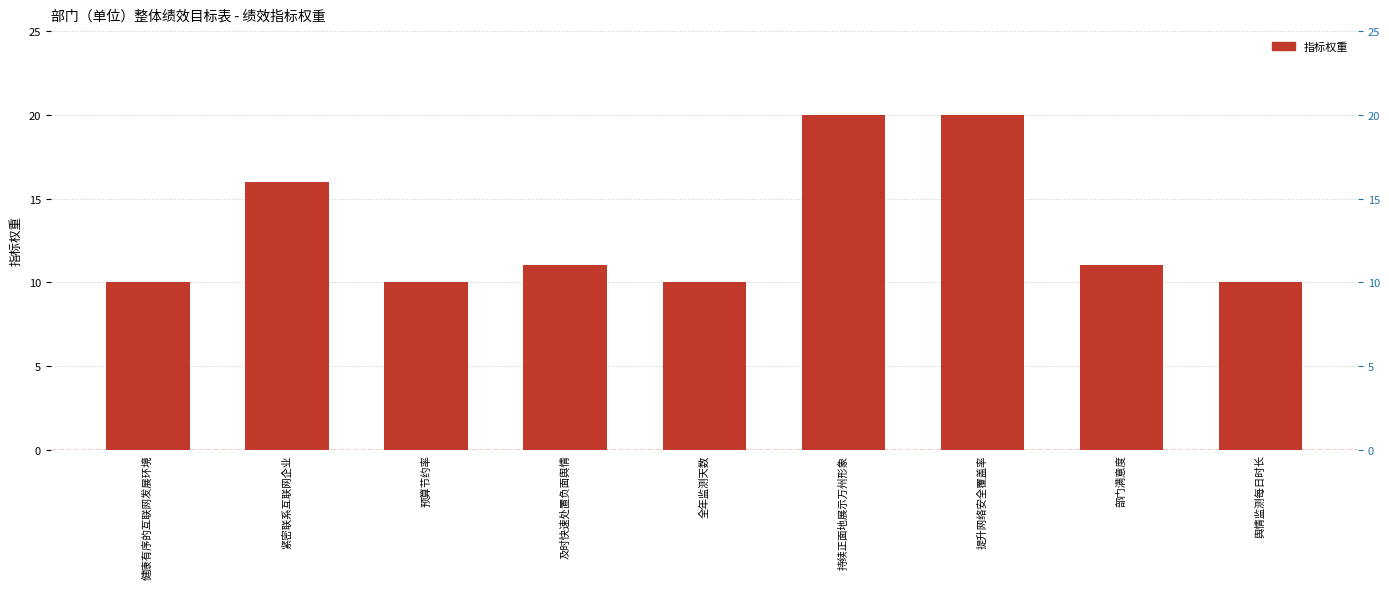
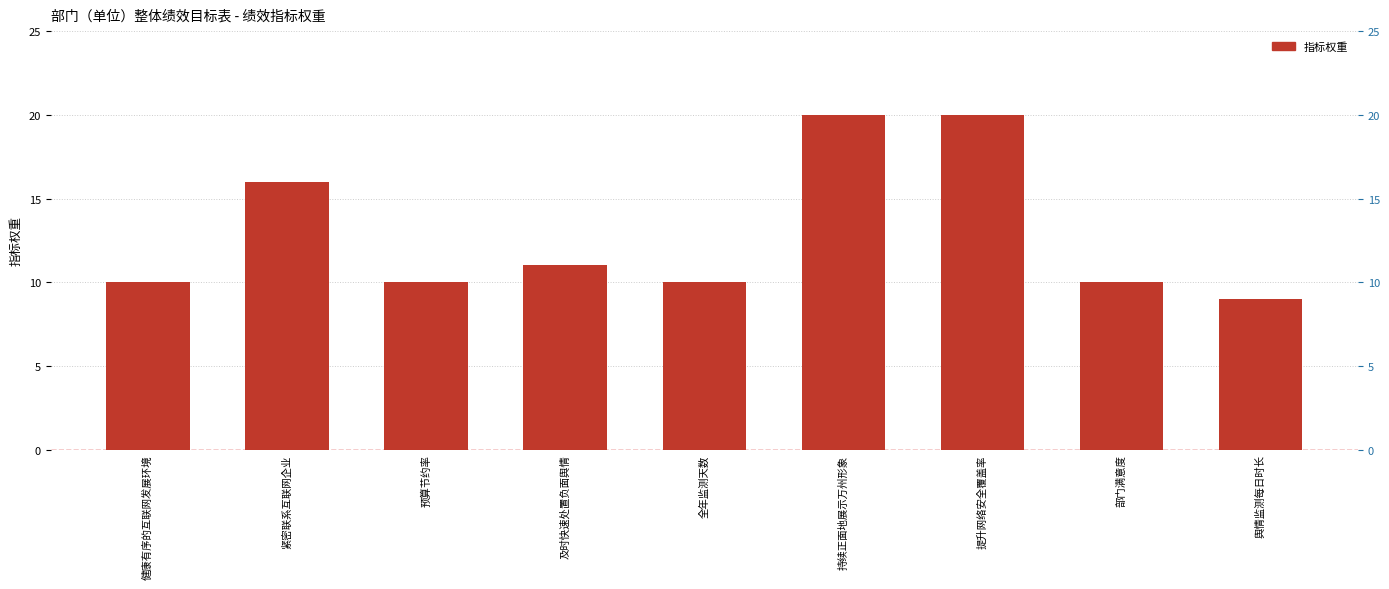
  {
    "健康有序的互联网发展环境": 10,
    "紧密联系互联网企业": 16,
    "预算节约率": 10,
    "及时快速处置负面舆情": 11,
    "全年监测天数": 10,
    "持续正面地展示万州形象": 20,
    "提升网络安全覆盖率": 20,
-   "部门满意度": 11,
-   "舆情监测每日时长": 10
+   "部门满意度": 10,
+   "舆情监测每日时长": 9
  }
